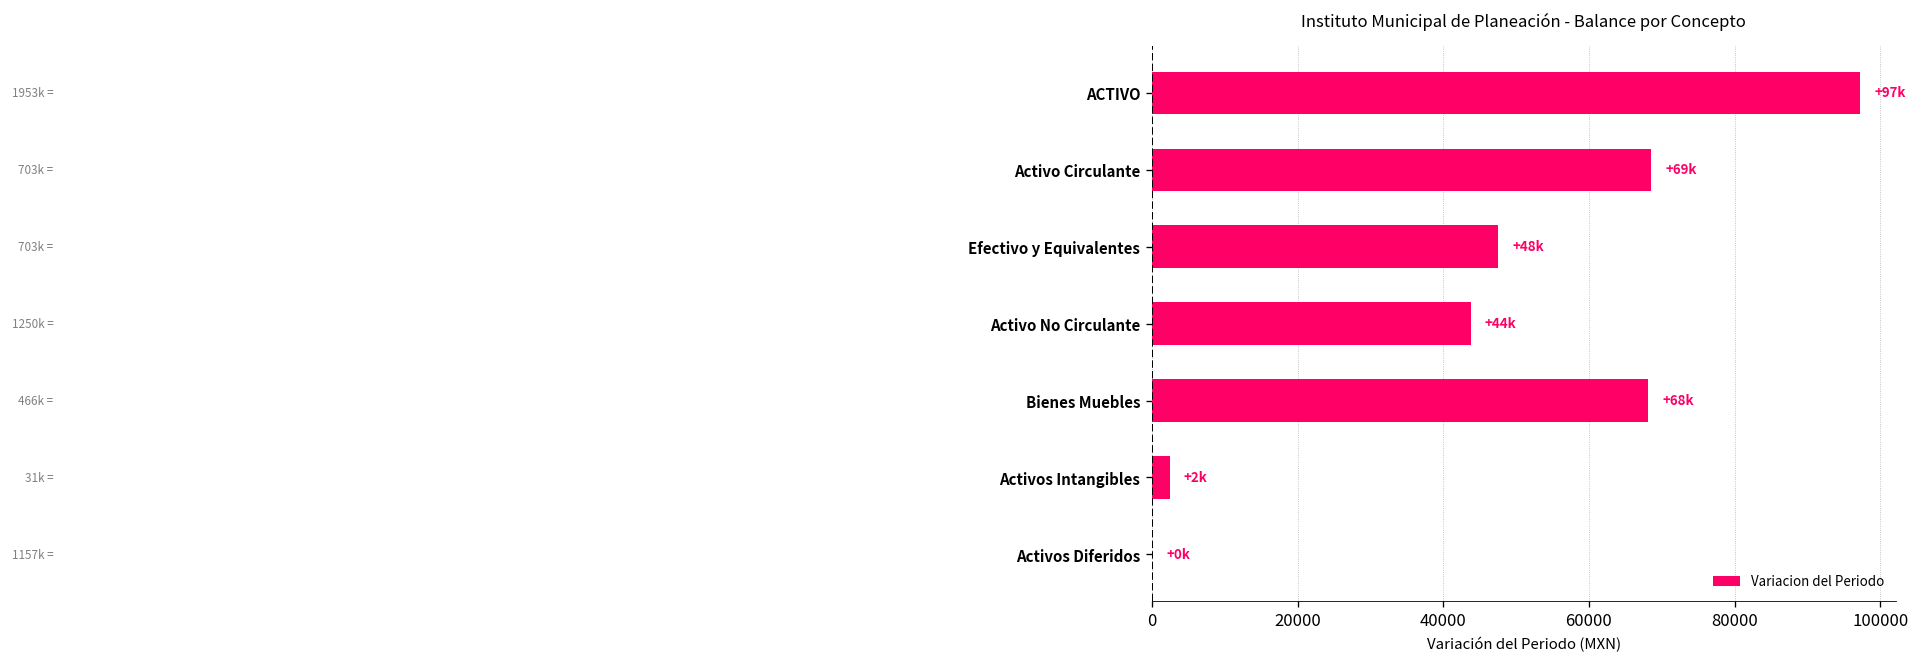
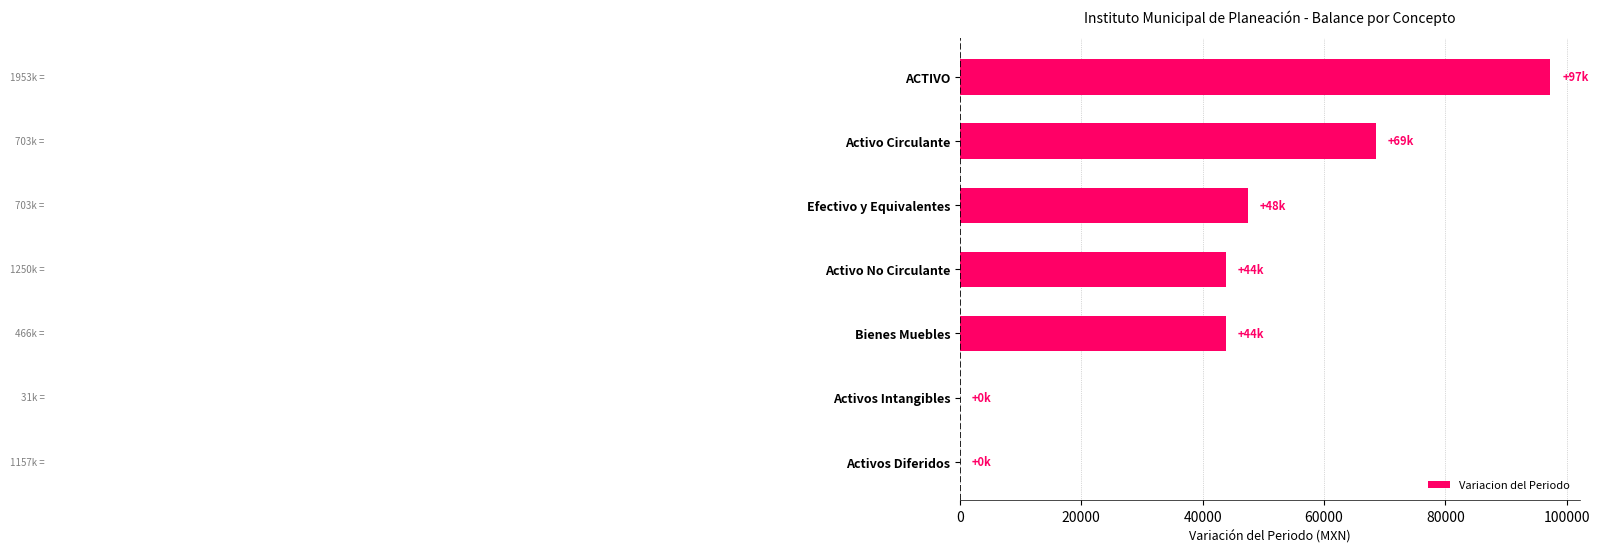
  {
    "ACTIVO": "+97k",
    "Activo Circulante": "+69k",
    "Efectivo y Equivalentes": "+48k",
    "Activo No Circulante": "+44k",
-   "Bienes Muebles": "+68k",
-   "Activos Intangibles": "+2k",
+   "Bienes Muebles": "+44k",
+   "Activos Intangibles": "+0k",
    "Activos Diferidos": "+0k"
  }
